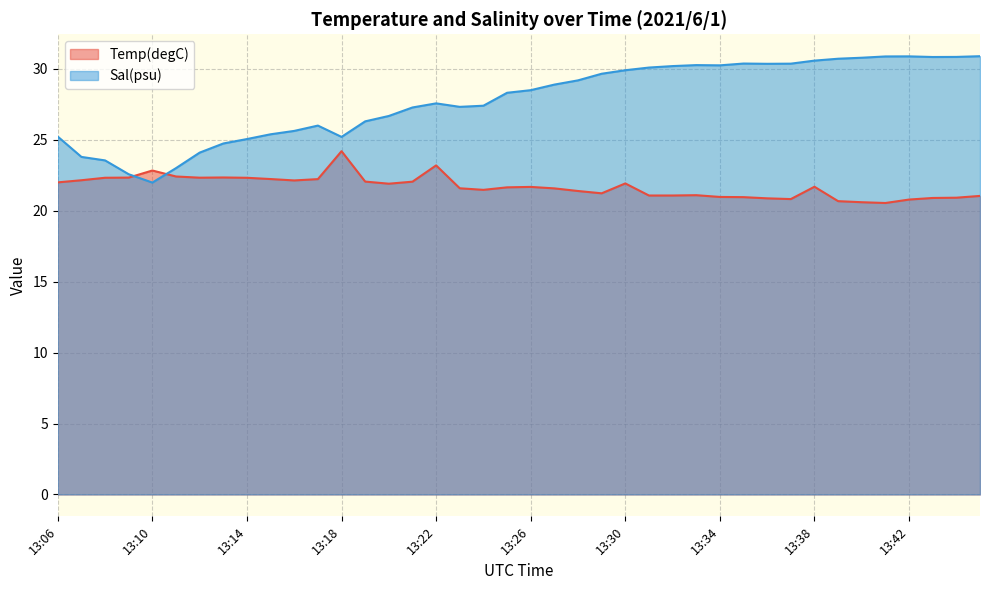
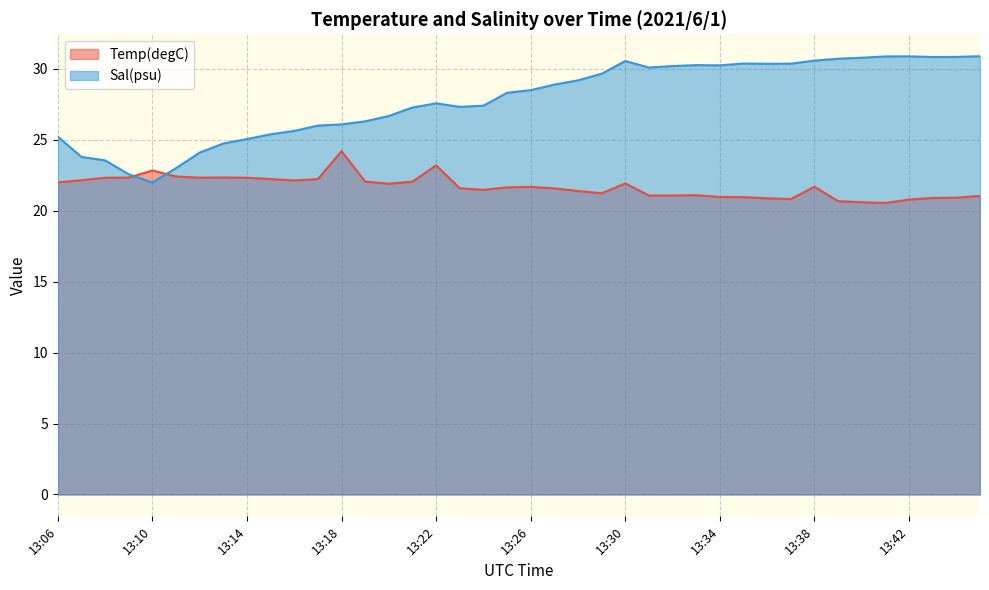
  {
    "Temp(degC)": {
      "13:06": 22.0,
      "13:10": 22.8,
      "13:14": 22.3,
      "13:18": 24.2,
      "13:22": 23.2,
      "13:26": 21.7,
      "13:30": 21.9,
      "13:34": 21.0,
      "13:38": 21.7,
      "13:42": 20.8
    },
    "Sal(psu)": {
      "13:06": 25.2,
      "13:10": 22.0,
      "13:14": 25.1,
-     "13:18": 25.2,
+     "13:18": 26.1,
      "13:22": 27.6,
      "13:26": 28.5,
-     "13:30": 29.9,
+     "13:30": 30.6,
      "13:34": 30.3,
      "13:38": 30.6,
      "13:42": 30.9
    }
  }
